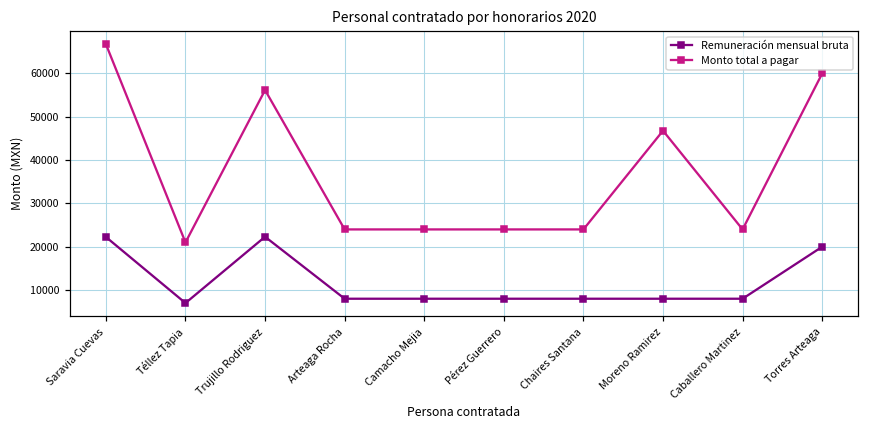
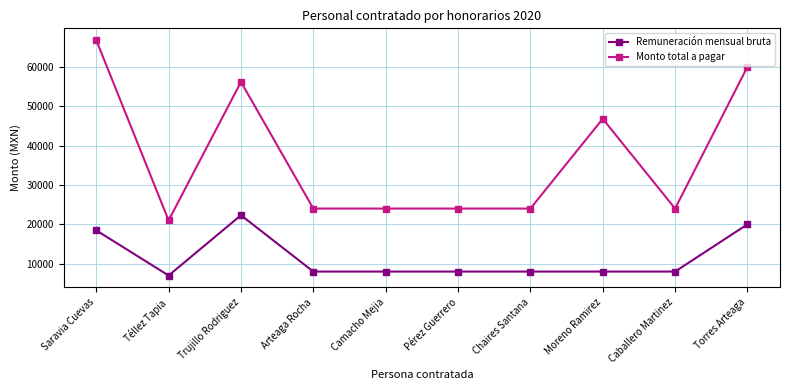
  {
    "Remuneración mensual bruta": {
-     "Saravia Cuevas": 22000,
+     "Saravia Cuevas": 18000,
      "Téllez Tapia": 7000,
      "Trujillo Rodriguez": 22000,
      "Arteaga Rocha": 8000,
      "Camacho Mejia": 8000,
      "Pérez Guerrero": 8000,
      "Chaires Santana": 8000,
      "Moreno Ramirez": 8000,
      "Caballero Martinez": 8000,
      "Torres Arteaga": 20000
    },
    "Monto total a pagar": {
      "Saravia Cuevas": 67000,
      "Téllez Tapia": 21000,
      "Trujillo Rodriguez": 56000,
      "Arteaga Rocha": 24000,
      "Camacho Mejia": 24000,
      "Pérez Guerrero": 24000,
      "Chaires Santana": 24000,
      "Moreno Ramirez": 47000,
      "Caballero Martinez": 24000,
      "Torres Arteaga": 60000
    }
  }
